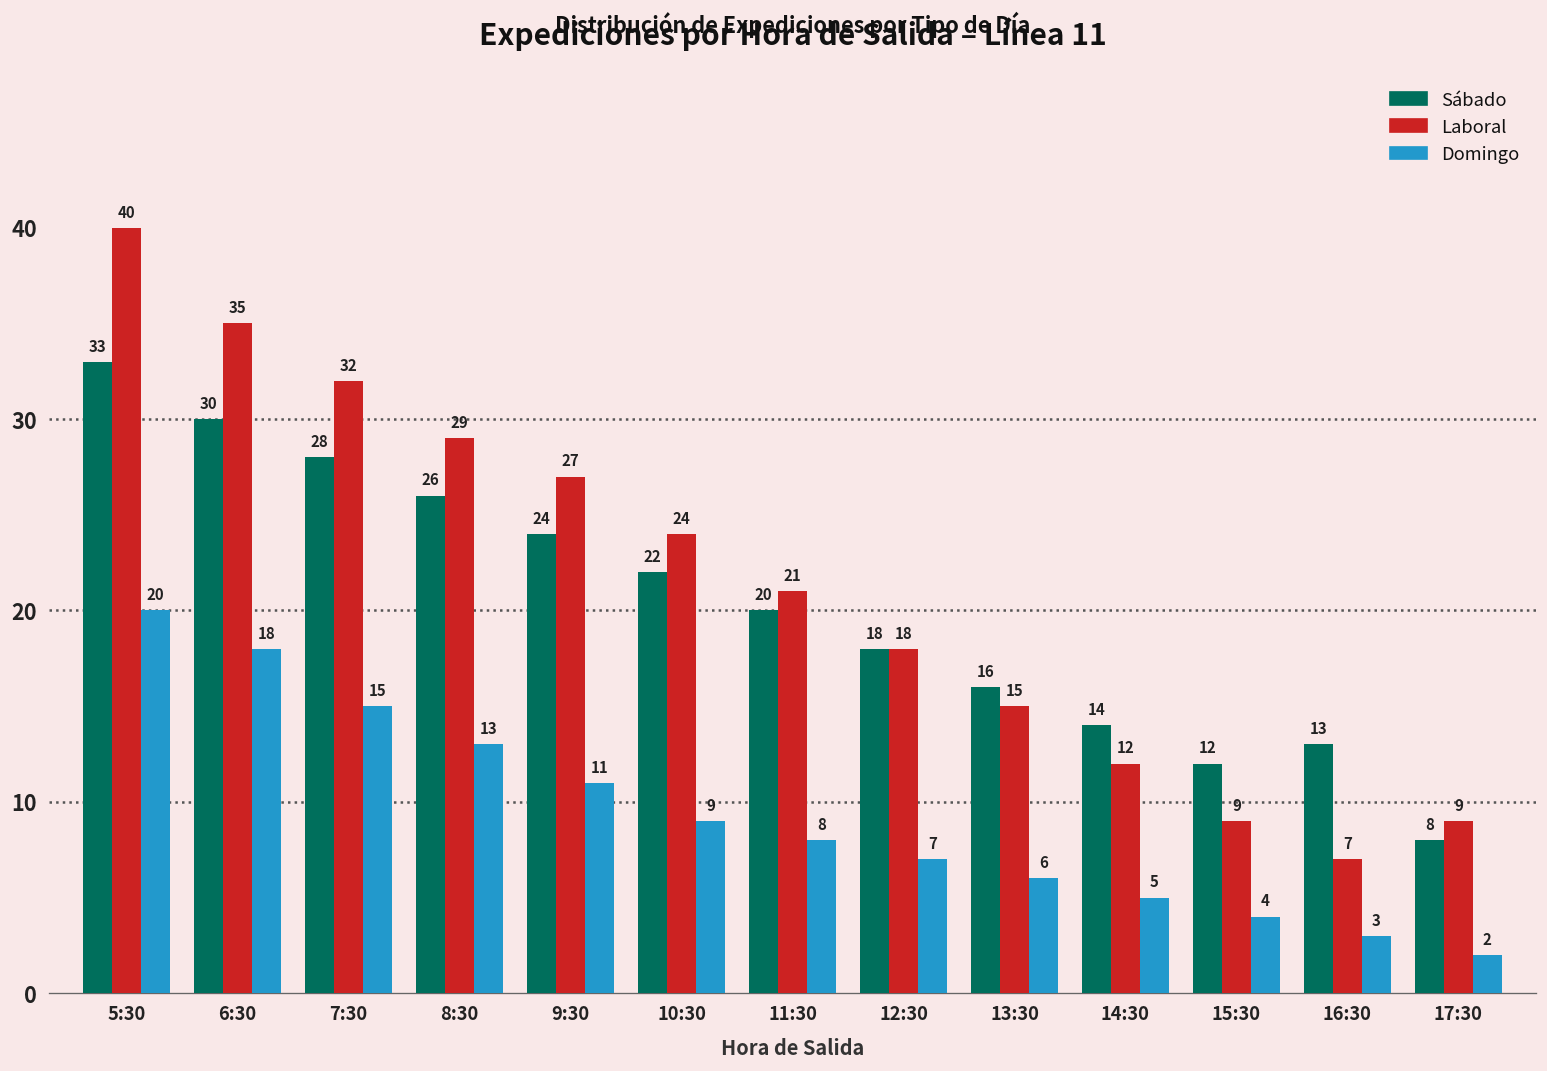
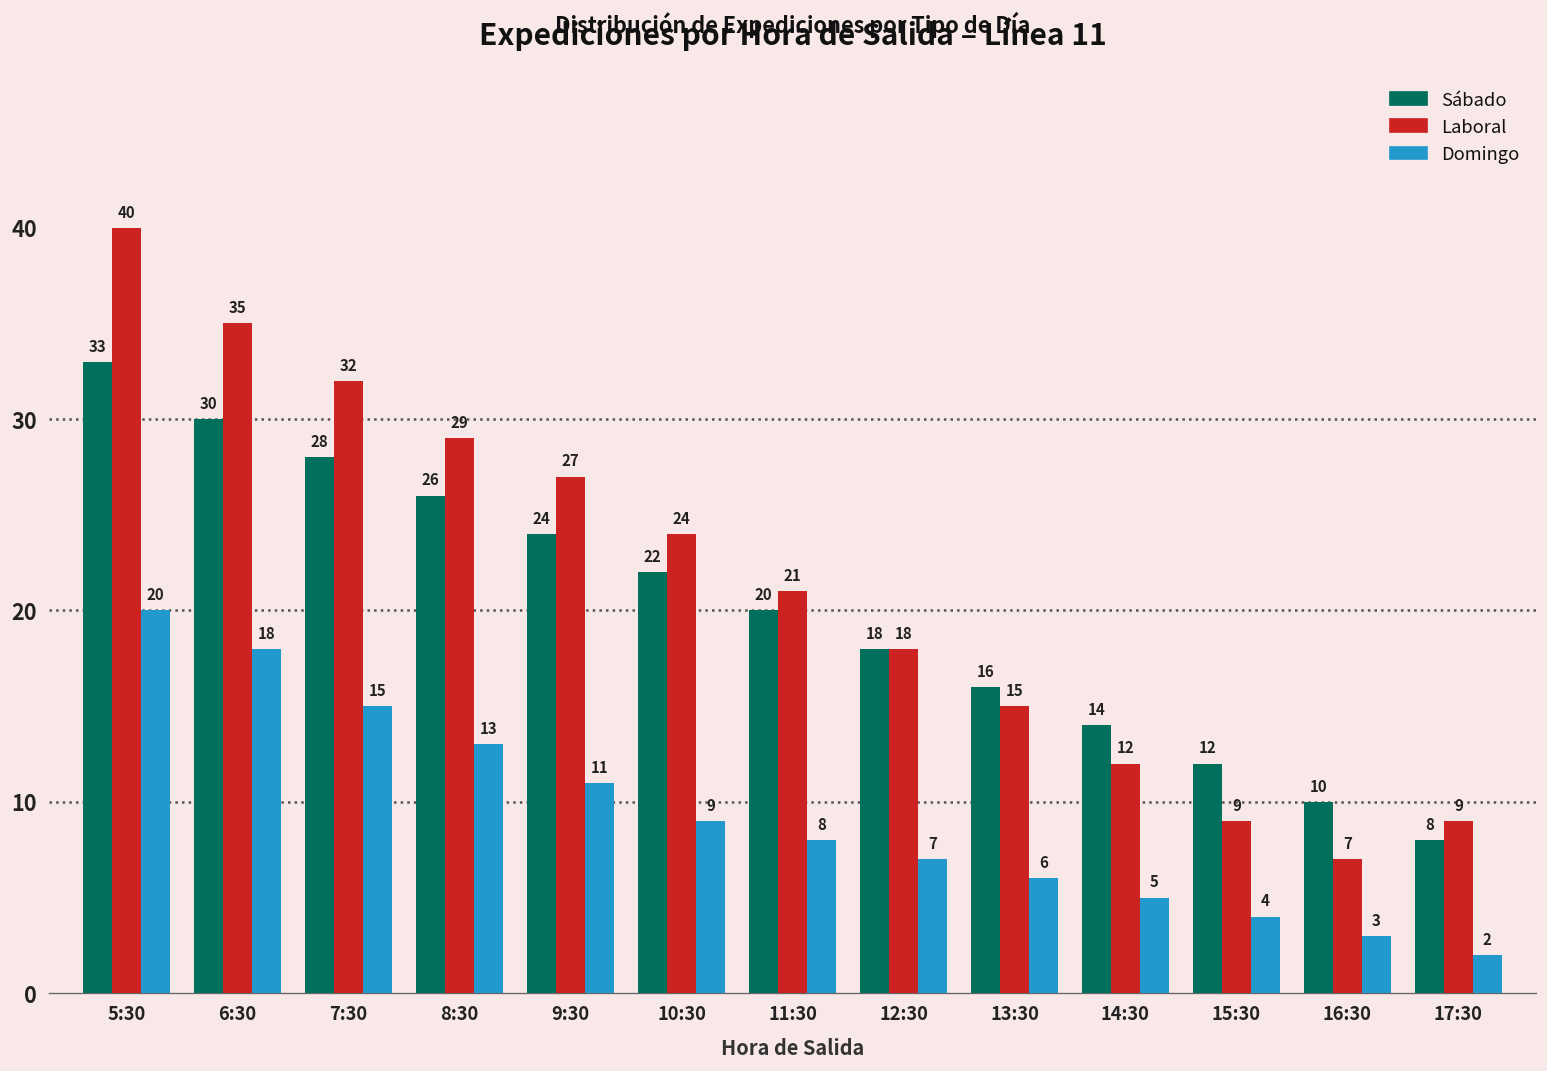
  {
    "Sábado": {
      "5:30": 33,
      "6:30": 30,
      "7:30": 28,
      "8:30": 26,
      "9:30": 24,
      "10:30": 22,
      "11:30": 20,
      "12:30": 18,
      "13:30": 16,
      "14:30": 14,
      "15:30": 12,
-     "16:30": 13,
+     "16:30": 10,
      "17:30": 8
    },
    "Laboral": {
      "5:30": 40,
      "6:30": 35,
      "7:30": 32,
      "8:30": 29,
      "9:30": 27,
      "10:30": 24,
      "11:30": 21,
      "12:30": 18,
      "13:30": 15,
      "14:30": 12,
      "15:30": 9,
      "16:30": 7,
      "17:30": 9
    },
    "Domingo": {
      "5:30": 20,
      "6:30": 18,
      "7:30": 15,
      "8:30": 13,
      "9:30": 11,
      "10:30": 9,
      "11:30": 8,
      "12:30": 7,
      "13:30": 6,
      "14:30": 5,
      "15:30": 4,
      "16:30": 3,
      "17:30": 2
    }
  }
